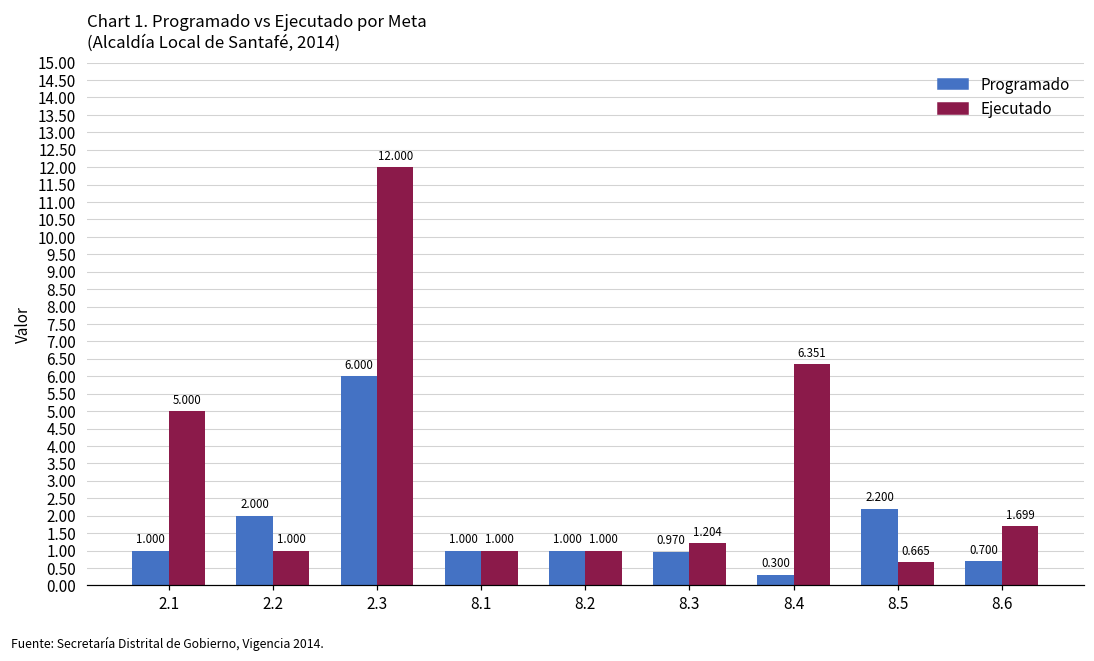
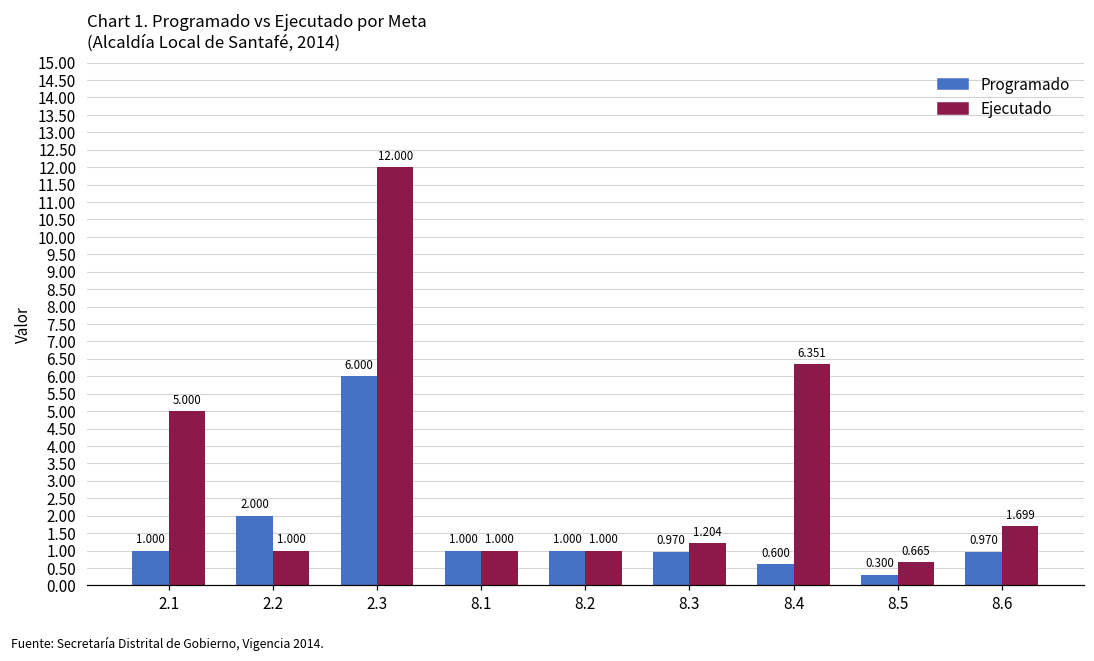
  {
    "Programado": {
      "2.1": 1.000,
      "2.2": 2.000,
      "2.3": 6.000,
      "8.1": 1.000,
      "8.2": 1.000,
      "8.3": 0.970,
-     "8.4": 0.300,
-     "8.5": 2.200,
-     "8.6": 0.700
+     "8.4": 0.600,
+     "8.5": 0.300,
+     "8.6": 0.970
    },
    "Ejecutado": {
      "2.1": 5.000,
      "2.2": 1.000,
      "2.3": 12.000,
      "8.1": 1.000,
      "8.2": 1.000,
      "8.3": 1.204,
      "8.4": 6.351,
      "8.5": 0.665,
      "8.6": 1.699
    }
  }
